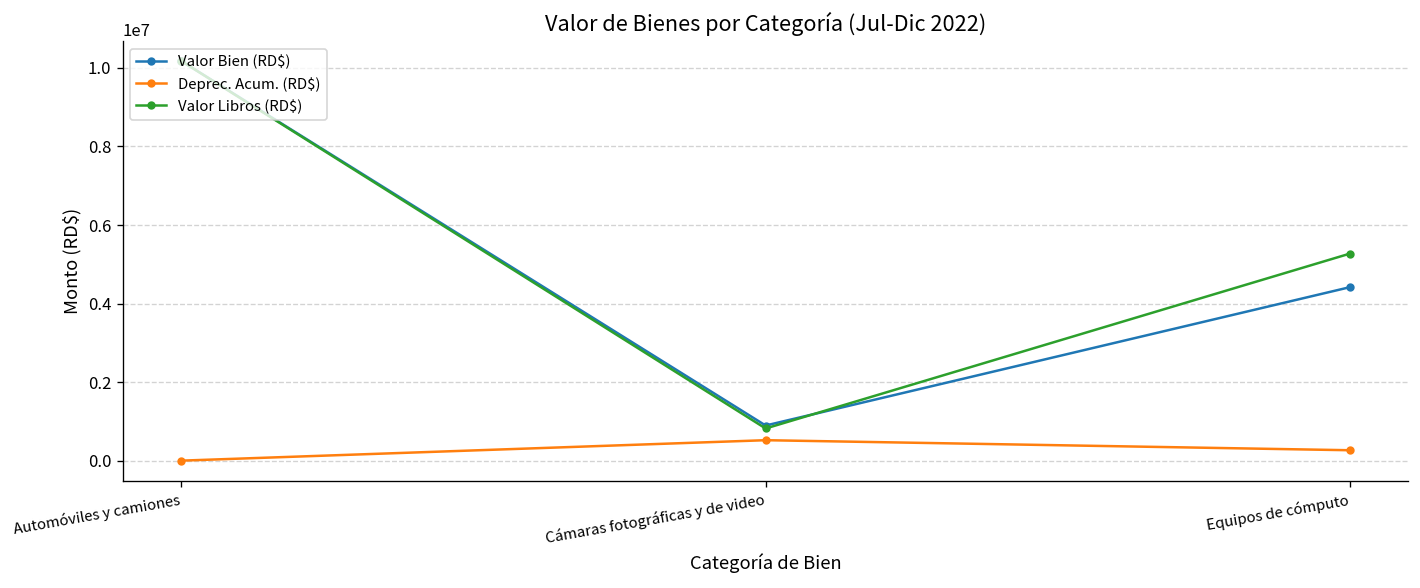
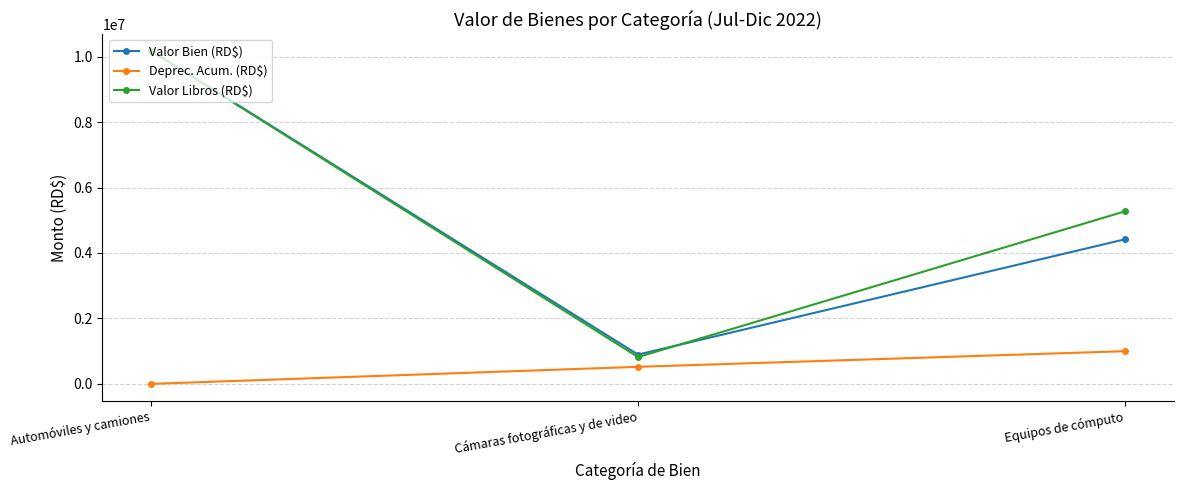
  {
    "Valor Bien (RD$)": {
      "Equipos de cómputo": 4400000
    },
    "Deprec. Acum. (RD$)": {
      "Automóviles y camiones": 0,
      "Cámaras fotográficas y de video": 500000,
-     "Equipos de cómputo": 300000
+     "Equipos de cómputo": 1000000
    },
    "Valor Libros (RD$)": {
      "Equipos de cómputo": 5300000
    }
  }
